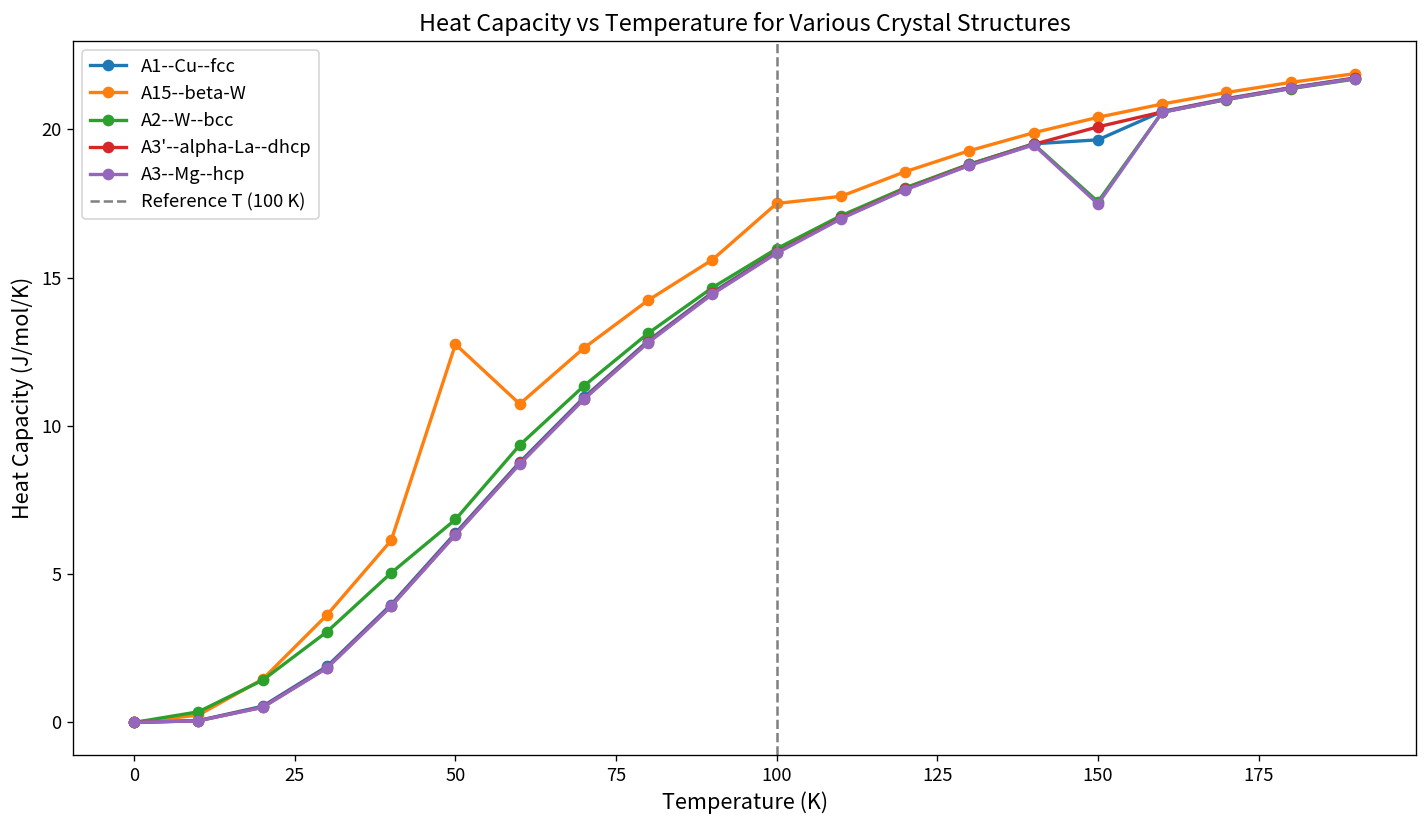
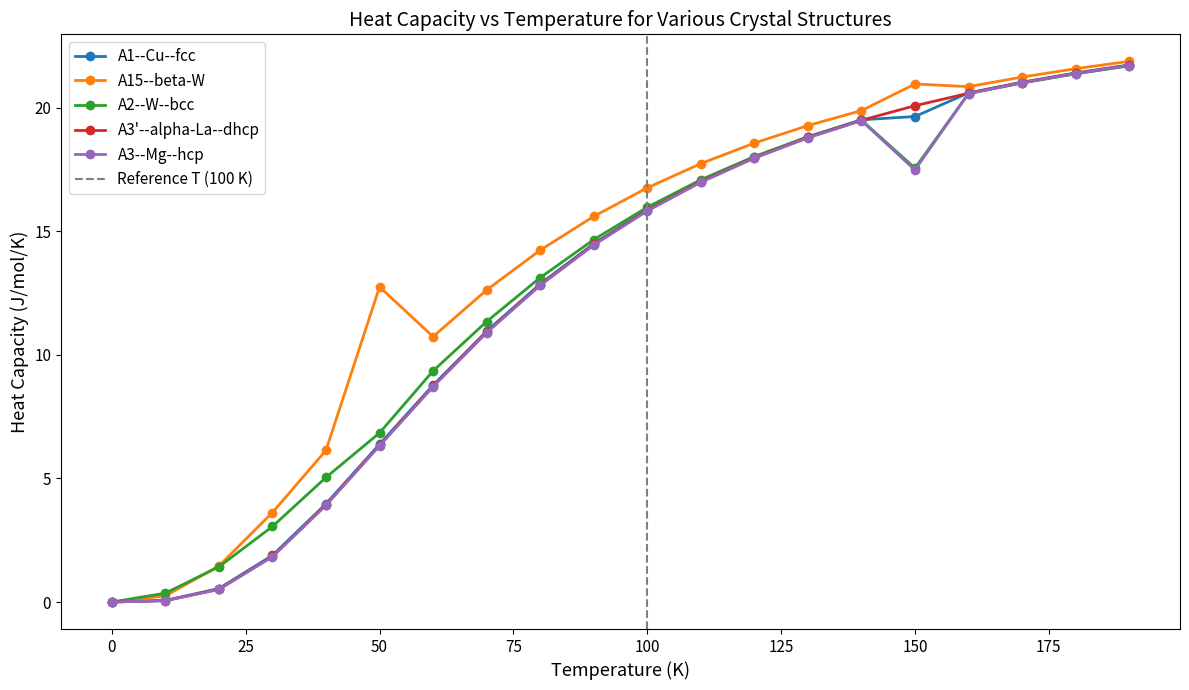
  {
    "A1--Cu--fcc": {
      "150": 19.7
    },
    "A15--beta-W": {
      "50": 12.8,
-     "100": 17.5,
-     "150": 20.4
+     "100": 16.8,
+     "150": 21.0
    },
    "A2--W--bcc": {
      "50": 6.8
    },
    "A3'--alpha-La--dhcp": {
      "150": 20.1
    }
  }
